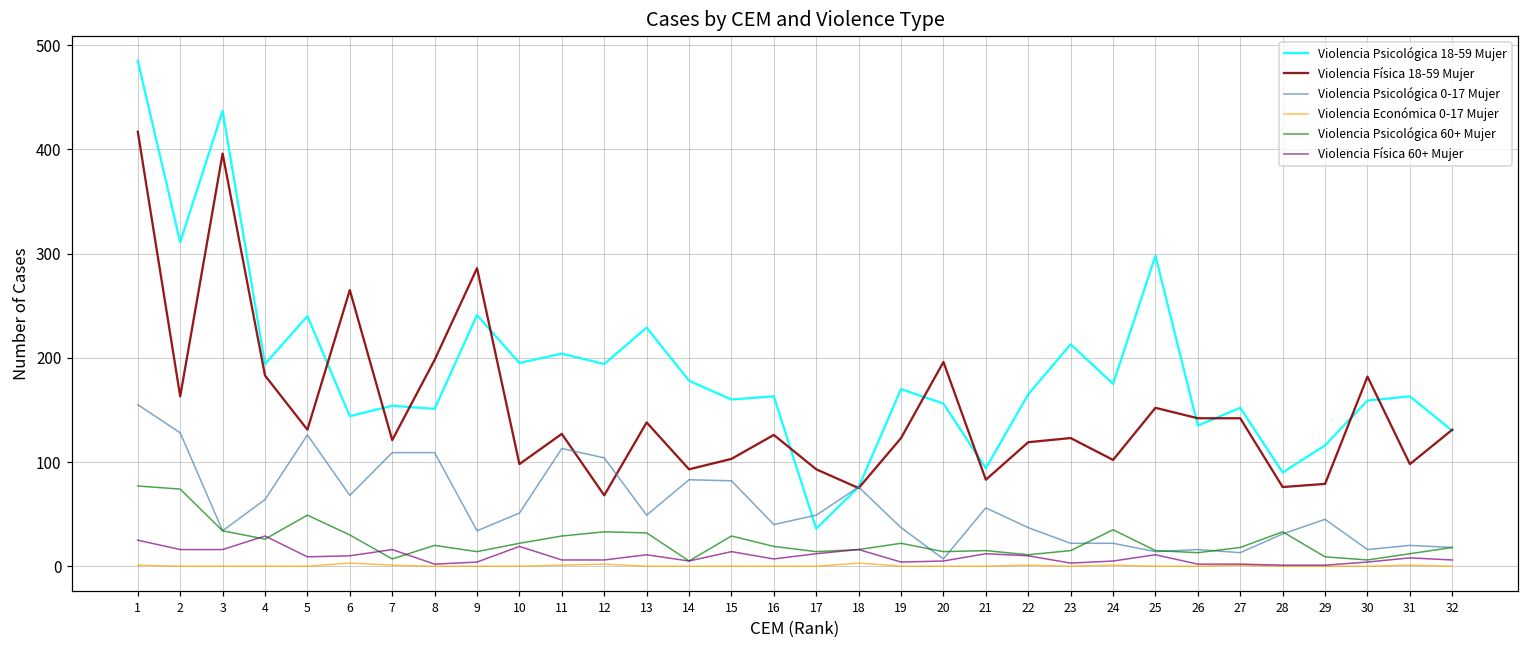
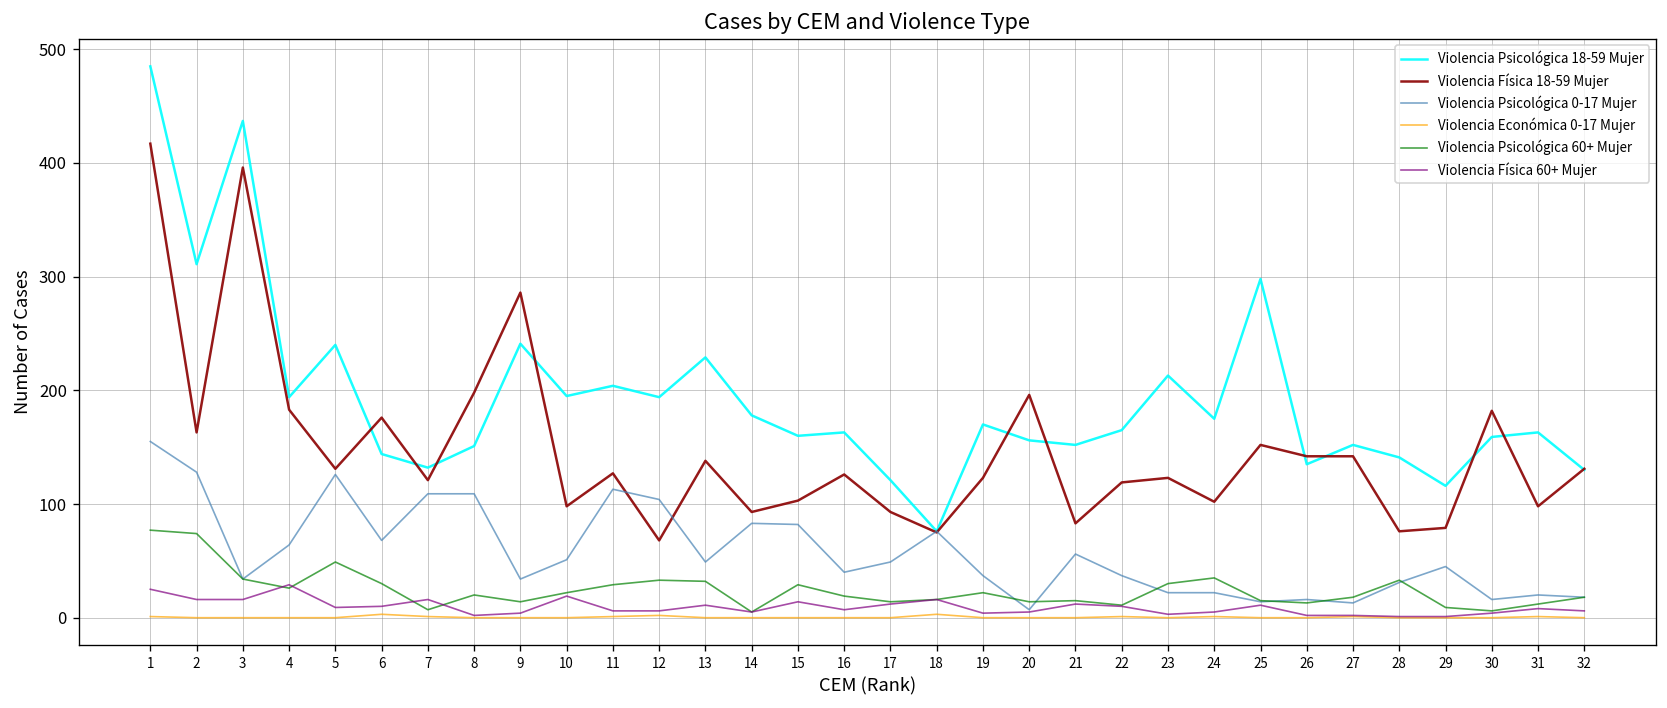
  {
    "Violencia Psicológica 18-59 Mujer": {
      "1": 490,
      "2": 310,
      "3": 440,
      "4": 190,
      "5": 240,
      "6": 140,
-     "7": 150,
+     "7": 130,
      "8": 150,
      "9": 240,
      "10": 200,
      "11": 200,
      "12": 190,
      "13": 230,
      "14": 180,
      "15": 160,
      "16": 160,
-     "17": 40,
+     "17": 120,
      "19": 170,
      "20": 160,
-     "21": 90,
+     "21": 150,
      "22": 170,
      "23": 210,
      "24": 180,
      "25": 300,
      "26": 140,
      "27": 150,
-     "28": 90,
+     "28": 140,
      "29": 120,
      "30": 160,
      "31": 160
    },
    "Violencia Física 18-59 Mujer": {
      "1": 420,
      "2": 160,
      "3": 400,
      "4": 180,
      "5": 130,
-     "6": 270,
+     "6": 180,
      "7": 120,
      "8": 200,
      "9": 290,
      "10": 100,
      "11": 130,
      "12": 70,
      "13": 140,
      "14": 90,
      "15": 100,
      "16": 130,
      "17": 90,
      "19": 120,
      "20": 200,
      "21": 80,
      "22": 120,
      "23": 120,
      "24": 100,
      "25": 150,
      "26": 140,
      "27": 140,
      "28": 80,
      "29": 80,
      "30": 180,
      "31": 100
    },
    "Violencia Psicológica 0-17 Mujer": {
      "1": 160,
      "2": 130,
      "4": 60,
      "5": 130,
      "6": 70,
      "7": 110,
      "8": 110,
      "9": 30,
      "10": 50,
      "11": 110,
      "12": 100,
      "13": 50,
      "14": 80,
      "15": 80,
      "16": 40,
      "17": 50,
      "19": 40,
      "21": 60,
      "22": 40,
      "23": 20,
      "24": 20,
      "26": 20,
      "27": 10,
      "29": 50,
      "30": 20,
      "31": 20
    },
    "Violencia Económica 0-17 Mujer": {
      "1": 0,
      "2": 0,
      "3": 0,
      "4": 0,
      "5": 0,
      "6": 0,
      "7": 0,
      "9": 0,
      "10": 0,
      "11": 0,
      "12": 0,
      "13": 0,
      "14": 0,
      "15": 0,
      "16": 0,
      "17": 0,
      "18": 0,
      "19": 0,
      "20": 0,
      "21": 0,
      "22": 0,
      "23": 0,
      "24": 0,
      "25": 0,
      "30": 0,
      "31": 0,
      "32": 0
    },
    "Violencia Psicológica 60+ Mujer": {
      "1": 80,
      "2": 70,
      "4": 30,
      "5": 50,
      "6": 30,
      "7": 10,
      "8": 20,
      "9": 10,
      "10": 20,
      "11": 30,
      "12": 30,
      "13": 30,
      "15": 30,
      "16": 20,
      "19": 20,
      "20": 10,
      "21": 20,
-     "23": 20,
+     "23": 30,
      "24": 40,
      "26": 10,
      "27": 20,
      "29": 10,
      "31": 10
    },
    "Violencia Física 60+ Mujer": {
      "1": 30,
      "2": 20,
      "3": 20,
      "4": 30,
      "5": 10,
      "6": 10,
      "7": 20,
      "9": 0,
      "10": 20,
      "11": 10,
      "12": 10,
      "13": 10,
      "15": 10,
      "16": 10,
      "19": 0,
      "21": 10,
      "23": 0,
      "24": 10,
      "25": 10,
      "31": 10,
      "32": 10
    }
  }
